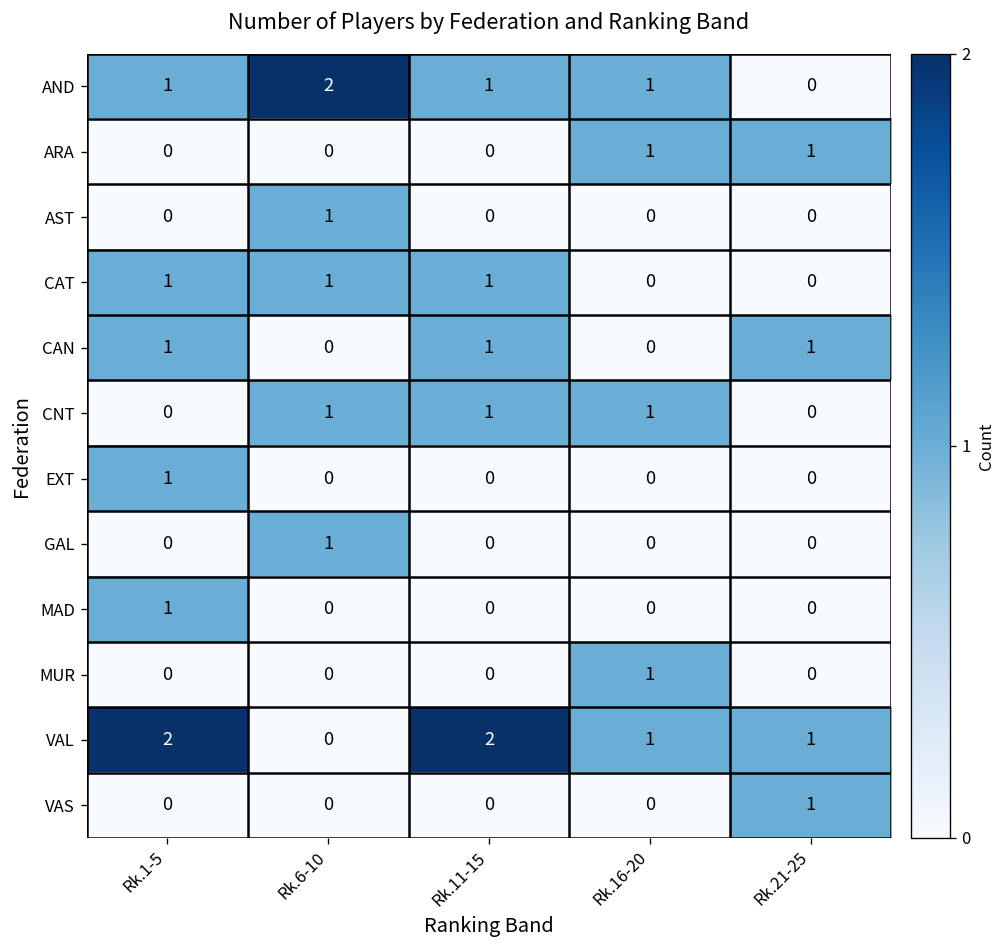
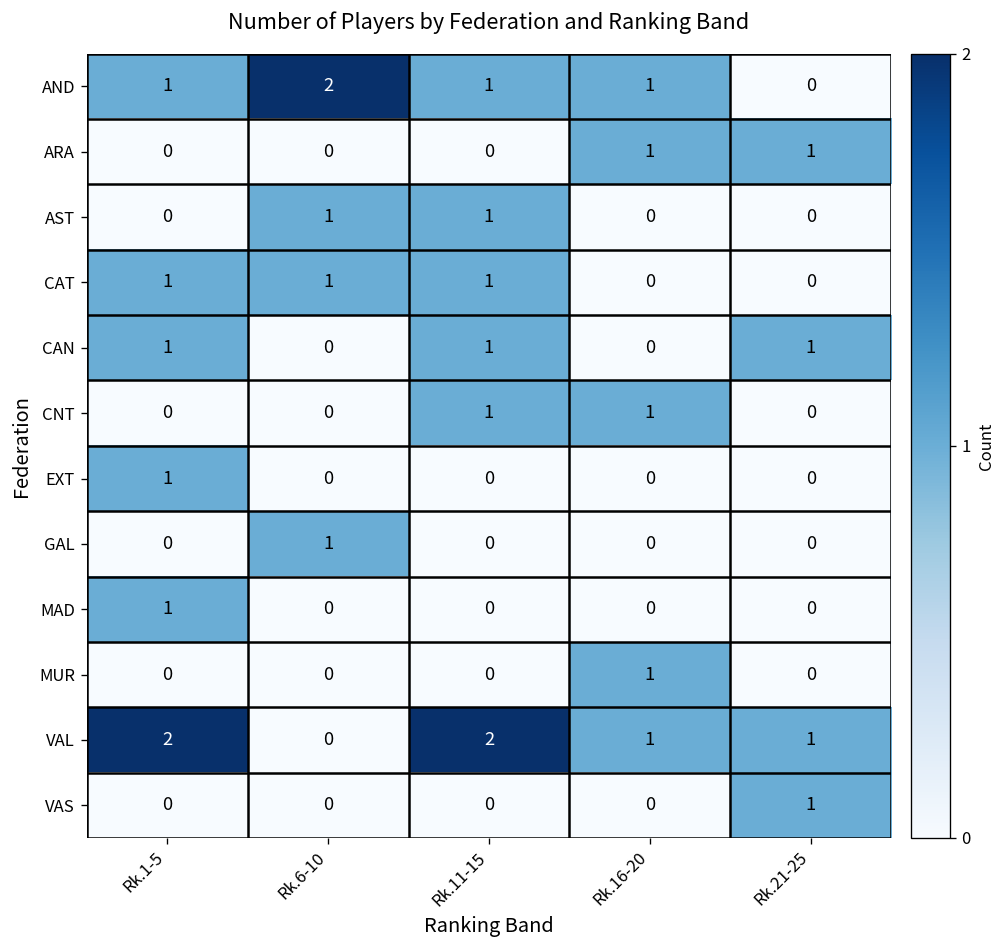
  {
    "AND": {
      "Rk.1-5": 1,
      "Rk.6-10": 2,
      "Rk.11-15": 1,
      "Rk.16-20": 1,
      "Rk.21-25": 0
    },
    "ARA": {
      "Rk.1-5": 0,
      "Rk.6-10": 0,
      "Rk.11-15": 0,
      "Rk.16-20": 1,
      "Rk.21-25": 1
    },
    "AST": {
      "Rk.1-5": 0,
      "Rk.6-10": 1,
-     "Rk.11-15": 0,
+     "Rk.11-15": 1,
      "Rk.16-20": 0,
      "Rk.21-25": 0
    },
    "CAT": {
      "Rk.1-5": 1,
      "Rk.6-10": 1,
      "Rk.11-15": 1,
      "Rk.16-20": 0,
      "Rk.21-25": 0
    },
    "CAN": {
      "Rk.1-5": 1,
      "Rk.6-10": 0,
      "Rk.11-15": 1,
      "Rk.16-20": 0,
      "Rk.21-25": 1
    },
    "CNT": {
      "Rk.1-5": 0,
-     "Rk.6-10": 1,
+     "Rk.6-10": 0,
      "Rk.11-15": 1,
      "Rk.16-20": 1,
      "Rk.21-25": 0
    },
    "EXT": {
      "Rk.1-5": 1,
      "Rk.6-10": 0,
      "Rk.11-15": 0,
      "Rk.16-20": 0,
      "Rk.21-25": 0
    },
    "GAL": {
      "Rk.1-5": 0,
      "Rk.6-10": 1,
      "Rk.11-15": 0,
      "Rk.16-20": 0,
      "Rk.21-25": 0
    },
    "MAD": {
      "Rk.1-5": 1,
      "Rk.6-10": 0,
      "Rk.11-15": 0,
      "Rk.16-20": 0,
      "Rk.21-25": 0
    },
    "MUR": {
      "Rk.1-5": 0,
      "Rk.6-10": 0,
      "Rk.11-15": 0,
      "Rk.16-20": 1,
      "Rk.21-25": 0
    },
    "VAL": {
      "Rk.1-5": 2,
      "Rk.6-10": 0,
      "Rk.11-15": 2,
      "Rk.16-20": 1,
      "Rk.21-25": 1
    },
    "VAS": {
      "Rk.1-5": 0,
      "Rk.6-10": 0,
      "Rk.11-15": 0,
      "Rk.16-20": 0,
      "Rk.21-25": 1
    }
  }
